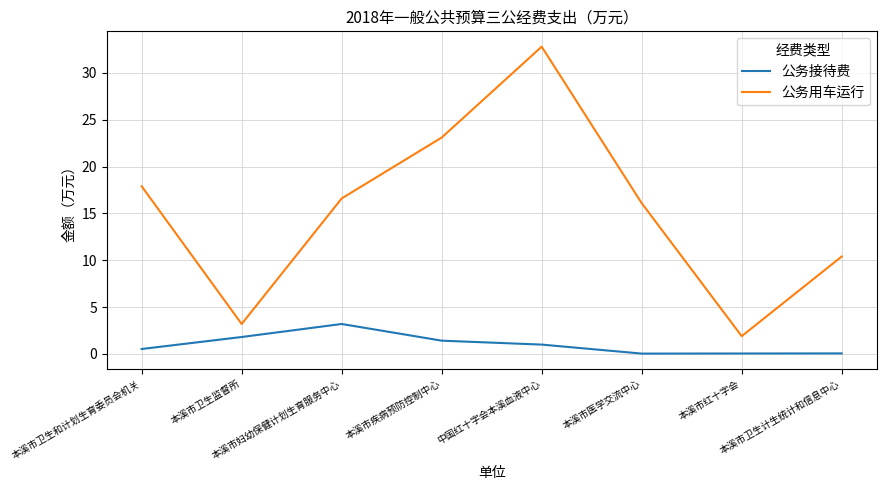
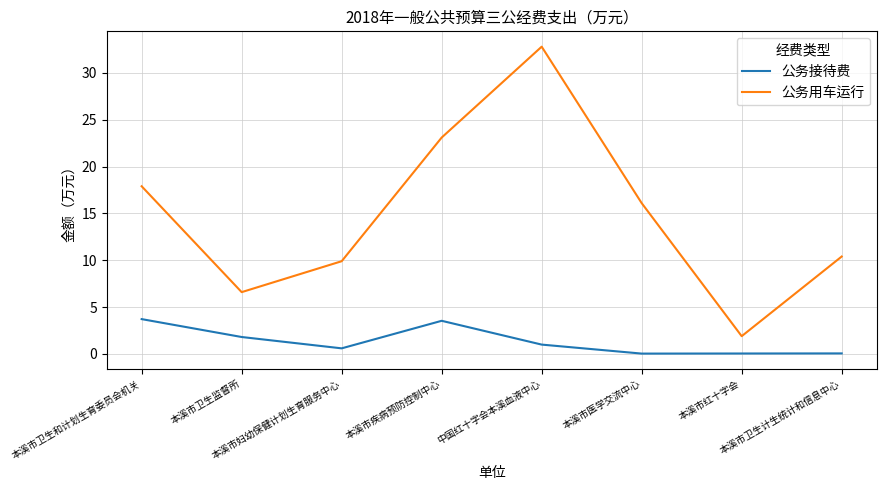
  {
    "公务接待费": {
-     "本溪市卫生和计划生育委员会机关": 1,
+     "本溪市卫生和计划生育委员会机关": 4,
      "本溪市卫生监督所": 2,
-     "本溪市妇幼保健计划生育服务中心": 3,
-     "本溪市疾病预防控制中心": 1,
+     "本溪市妇幼保健计划生育服务中心": 1,
+     "本溪市疾病预防控制中心": 4,
      "中国红十字会本溪血液中心": 1,
      "本溪市医学交流中心": 0,
      "本溪市红十字会": 0,
      "本溪市卫生计生统计和信息中心": 0
    },
    "公务用车运行": {
      "本溪市卫生和计划生育委员会机关": 18,
-     "本溪市卫生监督所": 3,
-     "本溪市妇幼保健计划生育服务中心": 17,
+     "本溪市卫生监督所": 7,
+     "本溪市妇幼保健计划生育服务中心": 10,
      "本溪市疾病预防控制中心": 23,
      "中国红十字会本溪血液中心": 33,
      "本溪市医学交流中心": 16,
      "本溪市红十字会": 2,
      "本溪市卫生计生统计和信息中心": 10
    }
  }
